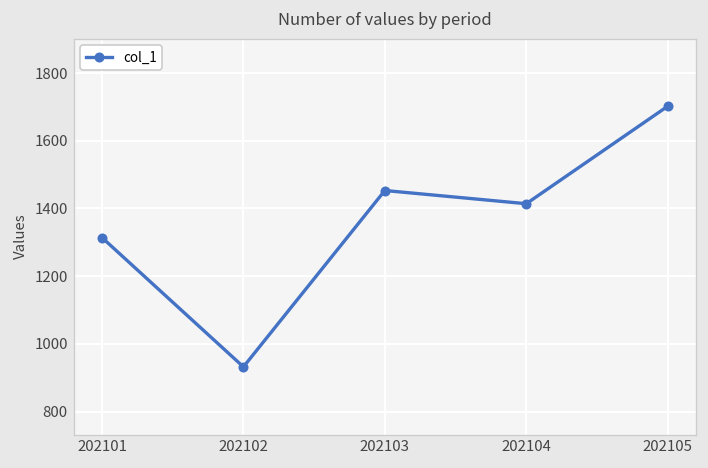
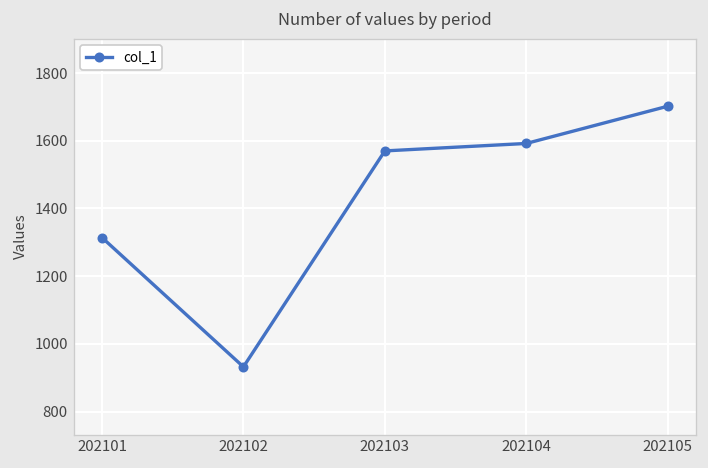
  {
    "202101": 1310,
    "202102": 930,
-   "202103": 1450,
-   "202104": 1410,
+   "202103": 1570,
+   "202104": 1590,
    "202105": 1700
  }
